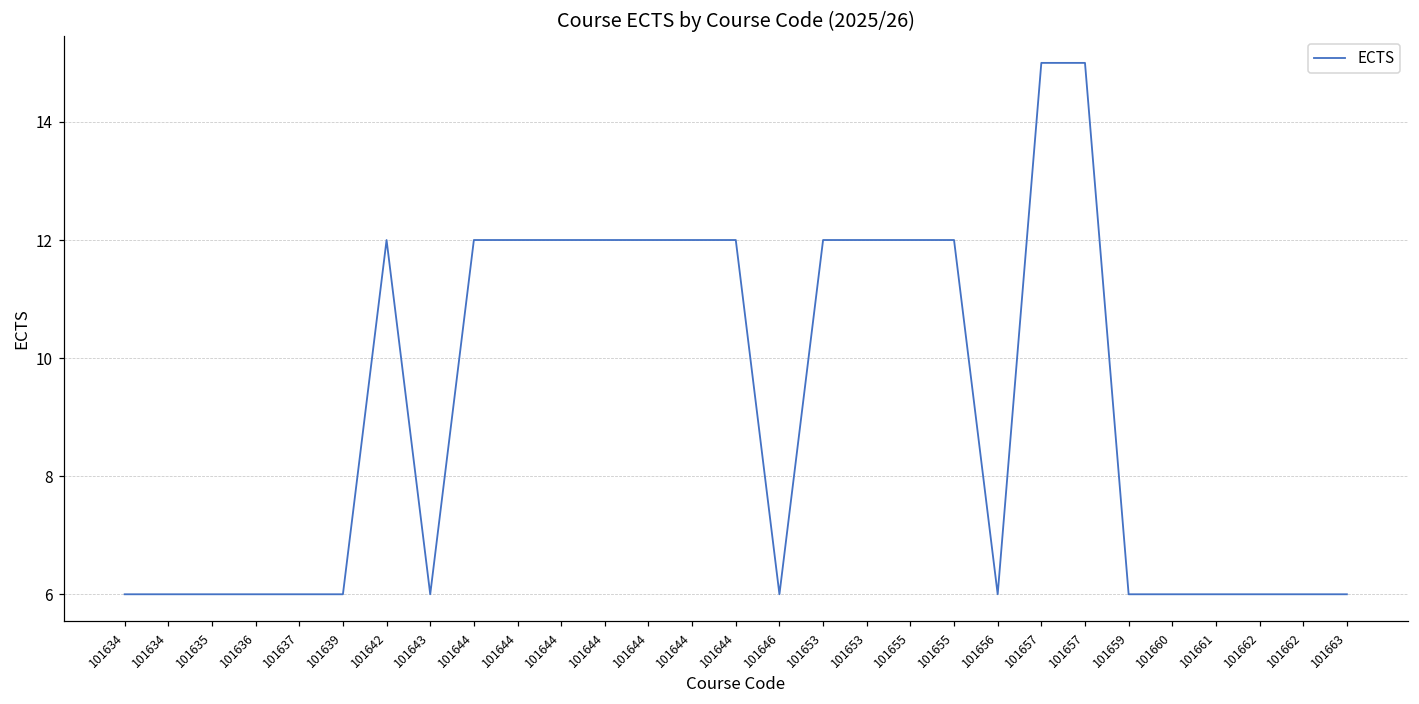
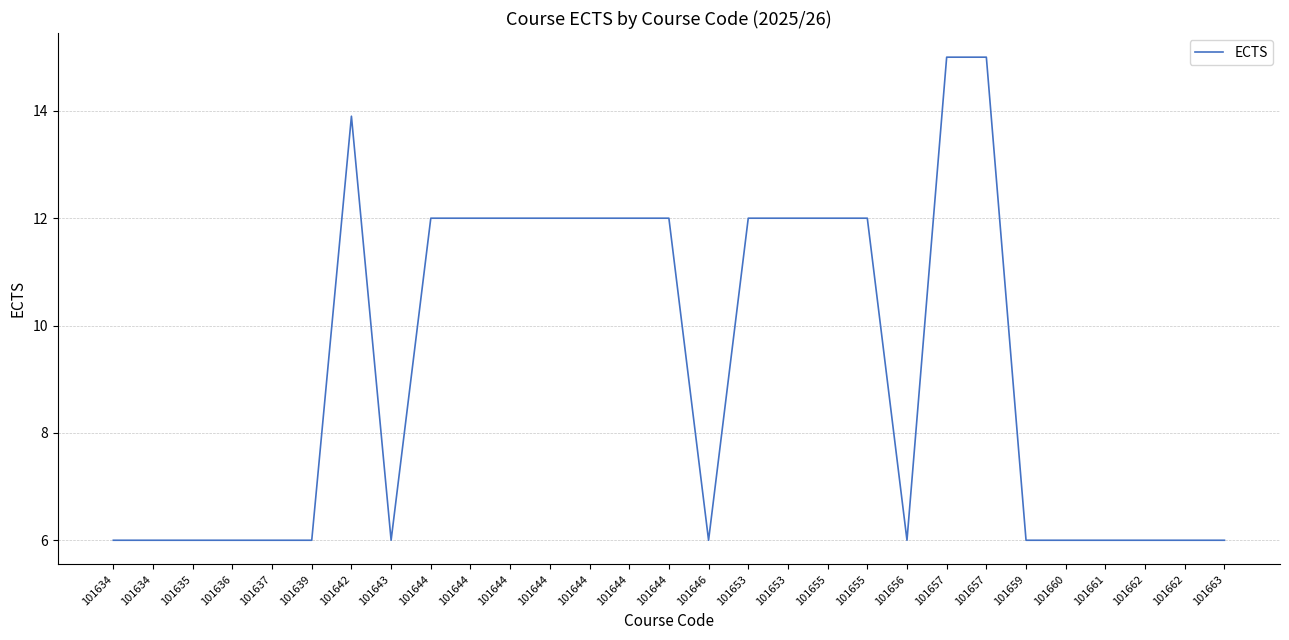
  {
    "101635": 6.0,
    "101636": 6.0,
    "101637": 6.0,
    "101639": 6.0,
-   "101642": 12.0,
+   "101642": 13.9,
    "101643": 6.0,
    "101646": 6.0,
    "101656": 6.0,
    "101659": 6.0,
    "101660": 6.0,
    "101661": 6.0,
    "101663": 6.0
  }
